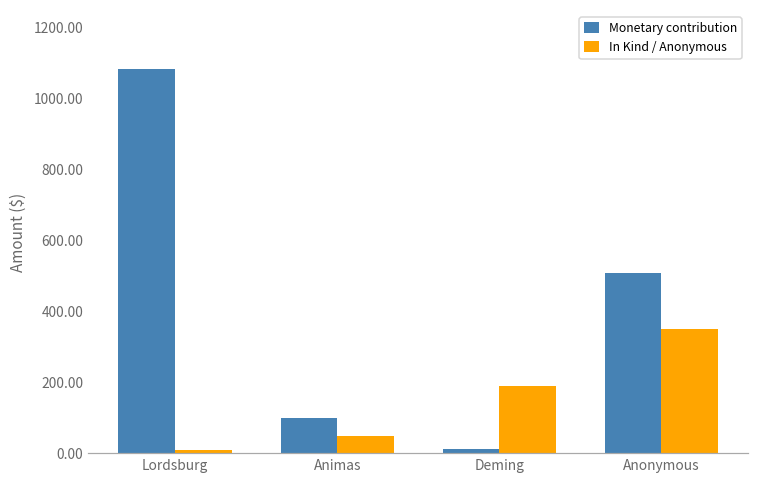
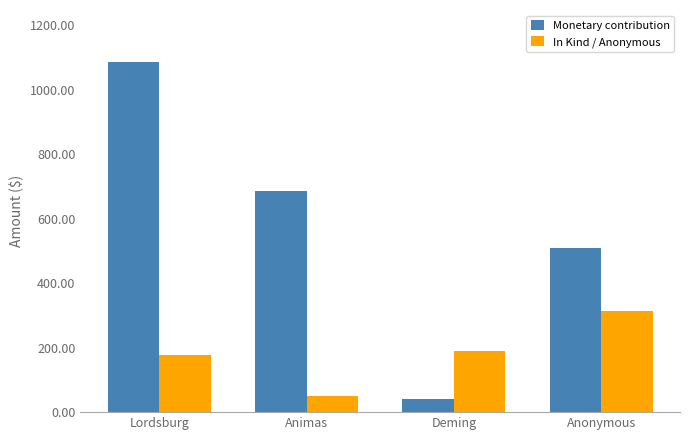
  {
    "Monetary contribution": {
      "Lordsburg": 1090,
-     "Animas": 100,
-     "Deming": 10,
+     "Animas": 690,
+     "Deming": 40,
      "Anonymous": 510
    },
    "In Kind / Anonymous": {
-     "Lordsburg": 10,
+     "Lordsburg": 180,
      "Animas": 50,
      "Deming": 190,
-     "Anonymous": 350
+     "Anonymous": 310
    }
  }
